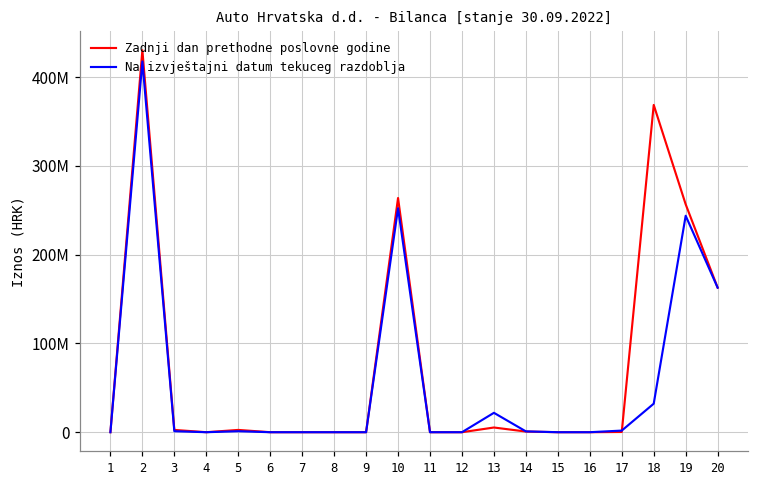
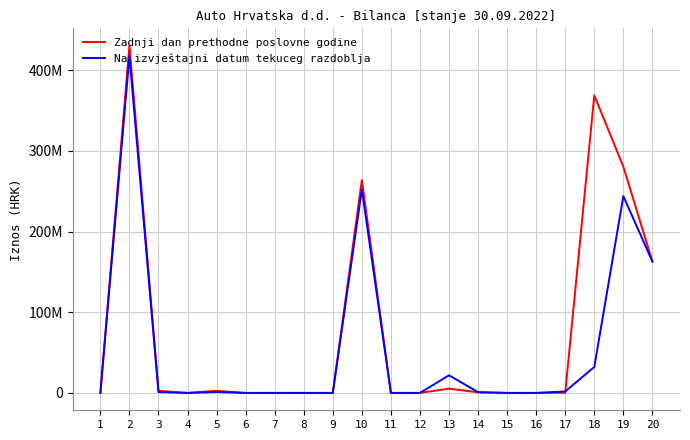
  {
    "Zadnji dan prethodne poslovne godine": {
      "2": 430000000,
      "10": 260000000,
      "13": 10000000,
      "18": 370000000,
-     "19": 260000000
+     "19": 280000000
    },
    "Na izvještajni datum tekuceg razdoblja": {
      "2": 420000000,
      "10": 250000000,
      "13": 20000000,
      "18": 30000000,
      "19": 240000000
    }
  }
